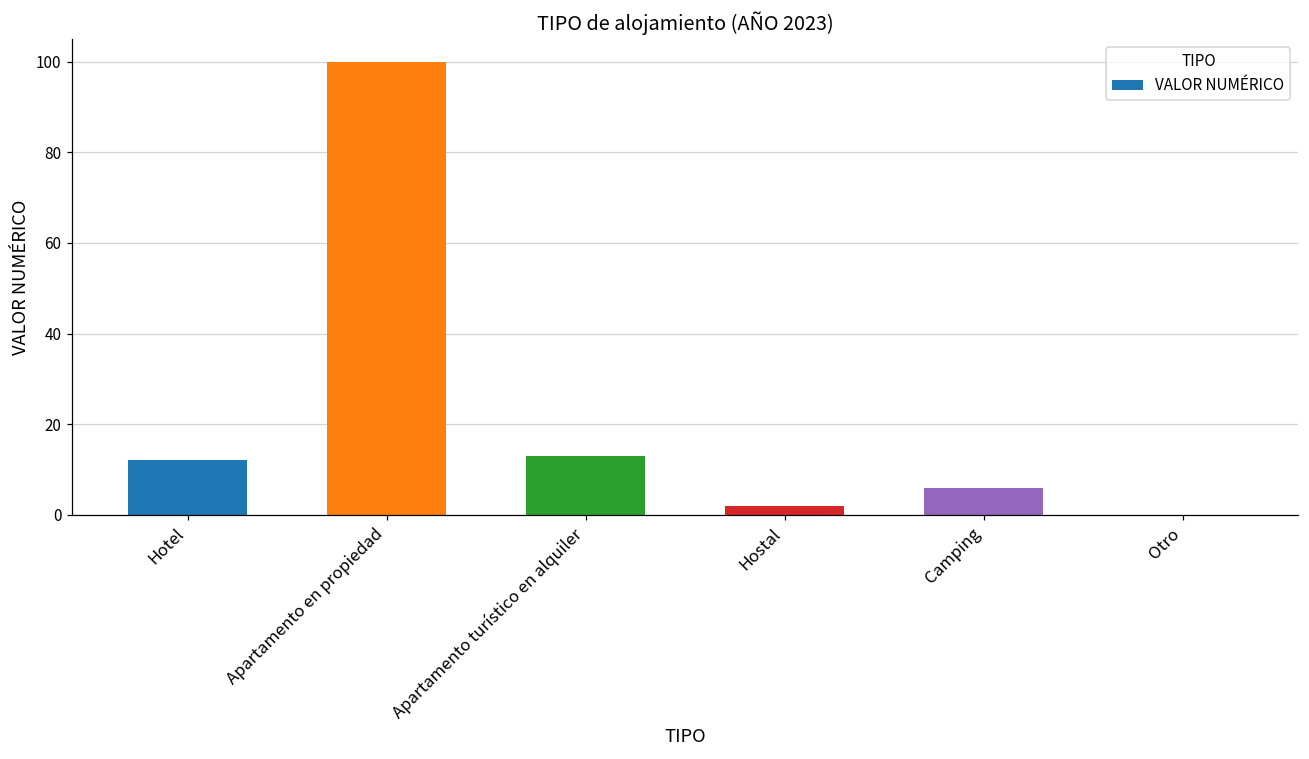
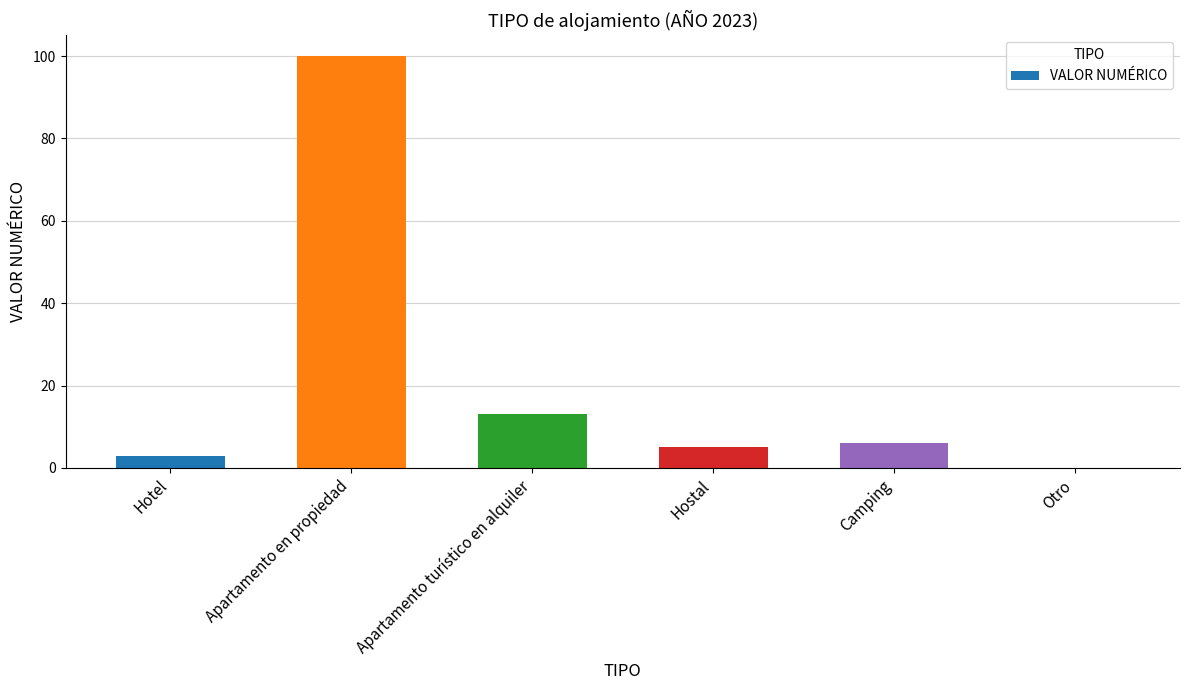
  {
-   "Hotel": 12,
+   "Hotel": 3,
    "Apartamento en propiedad": 100,
    "Apartamento turístico en alquiler": 13,
-   "Hostal": 2,
+   "Hostal": 5,
    "Camping": 6,
    "Otro": 0
  }
